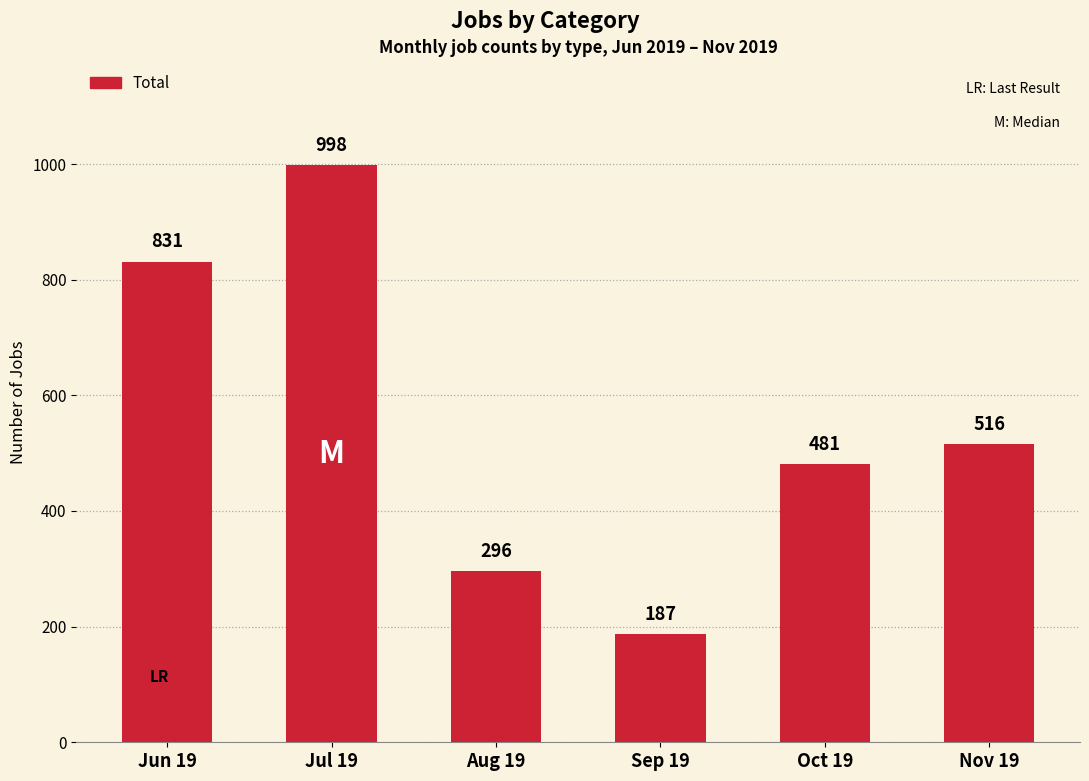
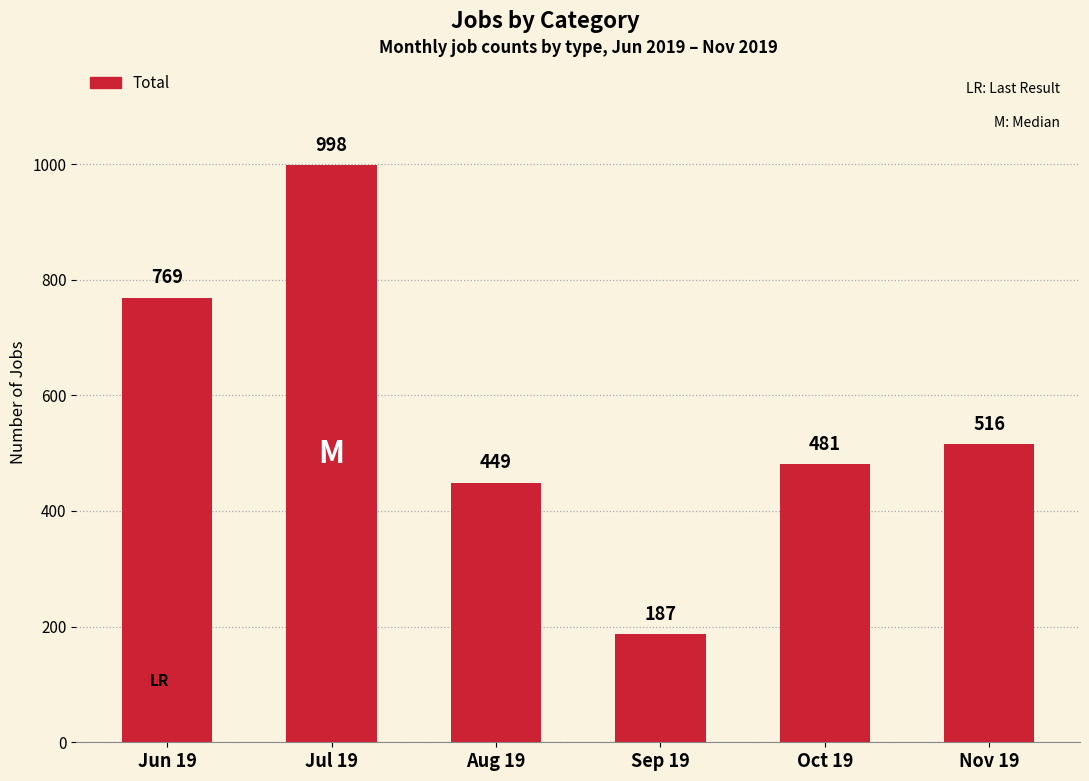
  {
-   "Jun 19": 831,
+   "Jun 19": 769,
    "Jul 19": 998,
-   "Aug 19": 296,
+   "Aug 19": 449,
    "Sep 19": 187,
    "Oct 19": 481,
    "Nov 19": 516
  }
